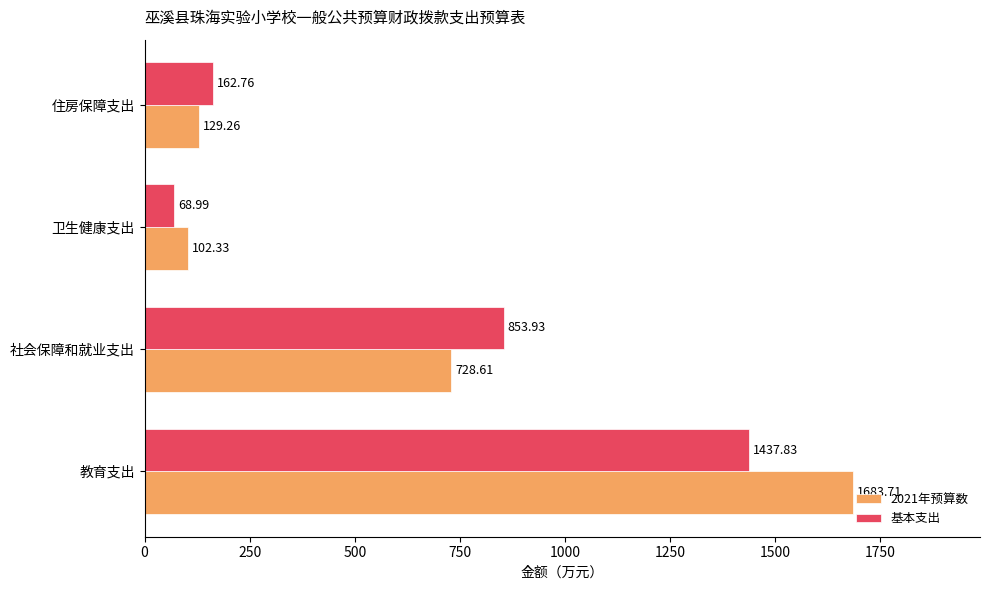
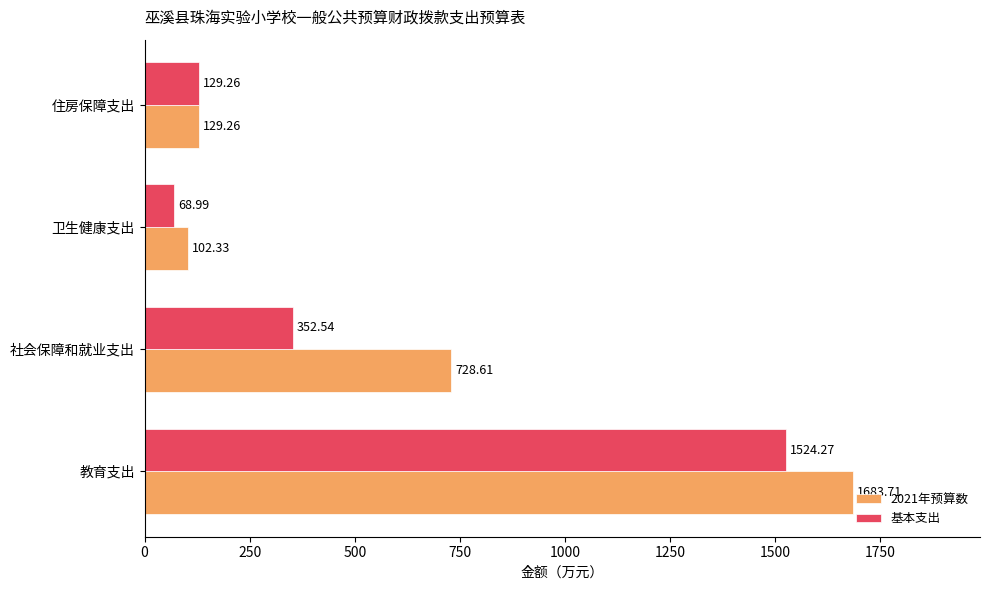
  {
    "2021年预算数": {
      "住房保障支出": 129.26,
      "卫生健康支出": 102.33,
      "社会保障和就业支出": 728.61,
      "教育支出": 1683.71
    },
    "基本支出": {
-     "住房保障支出": 162.76,
+     "住房保障支出": 129.26,
      "卫生健康支出": 68.99,
-     "社会保障和就业支出": 853.93,
-     "教育支出": 1437.83
+     "社会保障和就业支出": 352.54,
+     "教育支出": 1524.27
    }
  }
